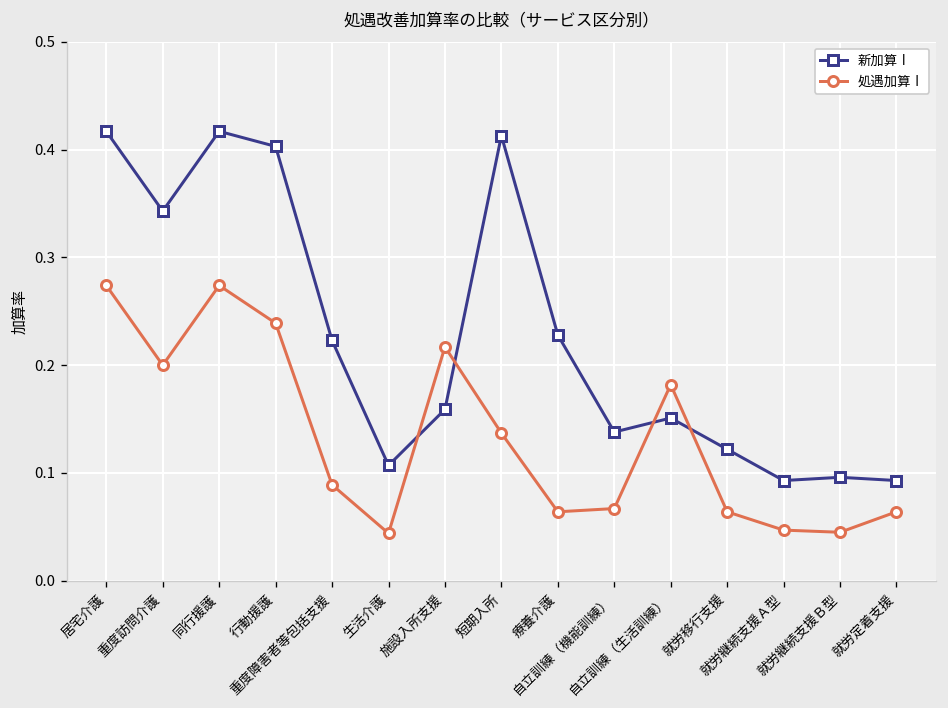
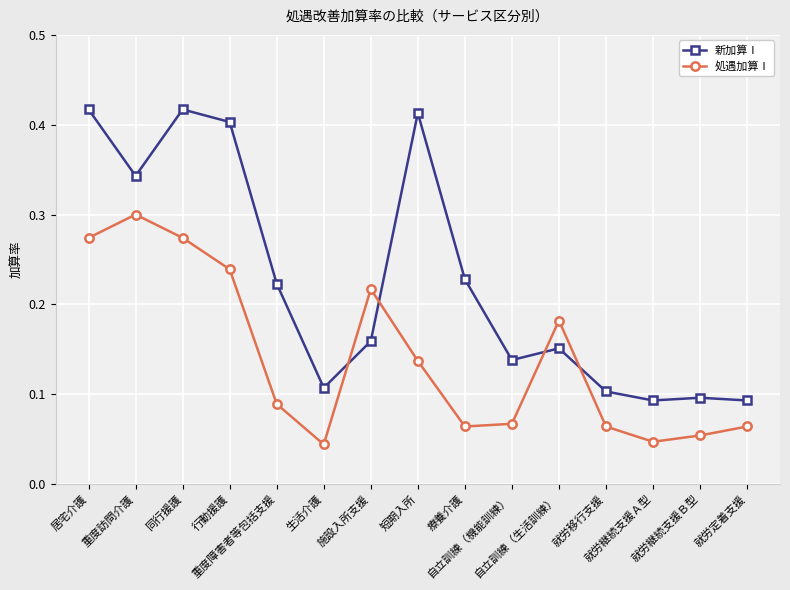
  {
    "新加算Ⅰ": {
      "居宅介護": 0.42,
      "重度訪問介護": 0.34,
      "同行援護": 0.42,
      "行動援護": 0.40,
      "重度障害者等包括支援": 0.22,
      "生活介護": 0.11,
      "施設入所支援": 0.16,
      "短期入所": 0.41,
      "療養介護": 0.23,
      "自立訓練（機能訓練）": 0.14,
      "自立訓練（生活訓練）": 0.15,
-     "就労移行支援": 0.12,
+     "就労移行支援": 0.10,
      "就労継続支援Ａ型": 0.09,
      "就労継続支援Ｂ型": 0.10,
      "就労定着支援": 0.09
    },
    "処遇加算Ⅰ": {
      "居宅介護": 0.27,
-     "重度訪問介護": 0.2,
+     "重度訪問介護": 0.3,
      "同行援護": 0.27,
      "行動援護": 0.24,
      "重度障害者等包括支援": 0.09,
      "生活介護": 0.04,
      "施設入所支援": 0.22,
      "短期入所": 0.14,
      "療養介護": 0.06,
      "自立訓練（機能訓練）": 0.07,
      "自立訓練（生活訓練）": 0.18,
      "就労移行支援": 0.06,
      "就労継続支援Ａ型": 0.05,
-     "就労継続支援Ｂ型": 0.045,
+     "就労継続支援Ｂ型": 0.054,
      "就労定着支援": 0.06
    }
  }
